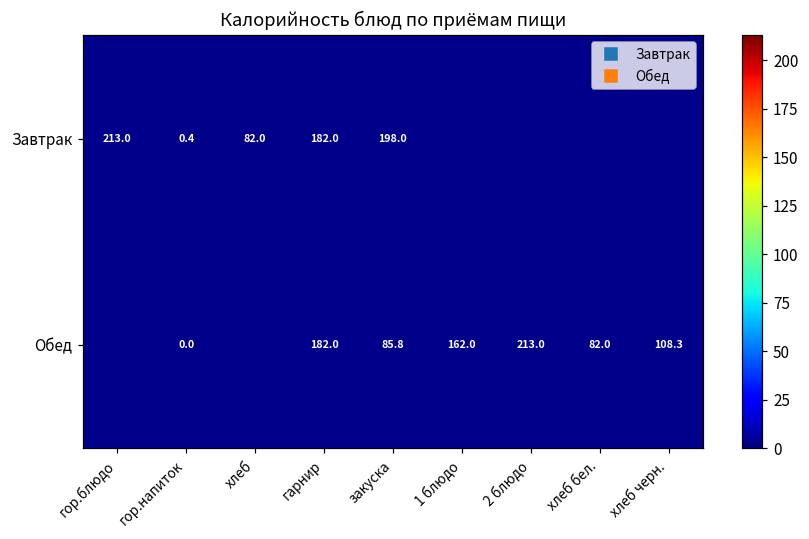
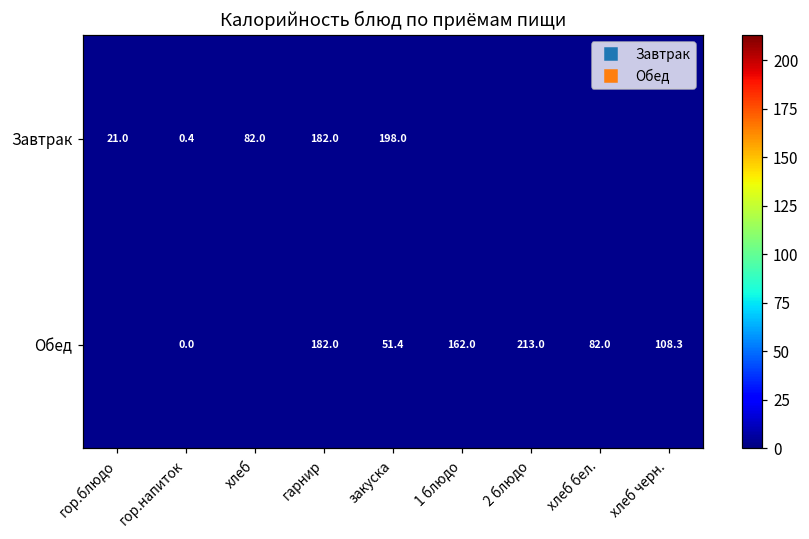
  {
    "Завтрак": {
-     "гор.блюдо": 213.0,
+     "гор.блюдо": 21.0,
      "гор.напиток": 0.4,
      "хлеб": 82.0,
      "гарнир": 182.0,
      "закуска": 198.0
    },
    "Обед": {
      "гор.напиток": 0.0,
      "гарнир": 182.0,
-     "закуска": 85.8,
+     "закуска": 51.4,
      "1 блюдо": 162.0,
      "2 блюдо": 213.0,
      "хлеб бел.": 82.0,
      "хлеб черн.": 108.3
    }
  }
